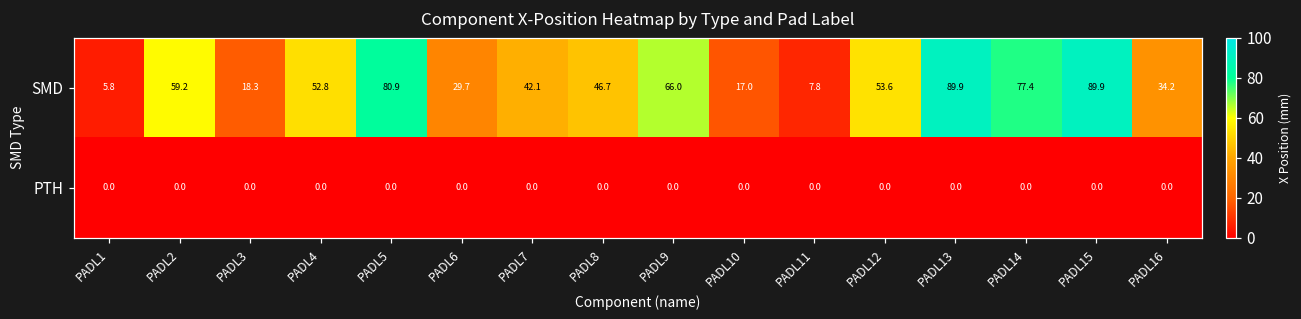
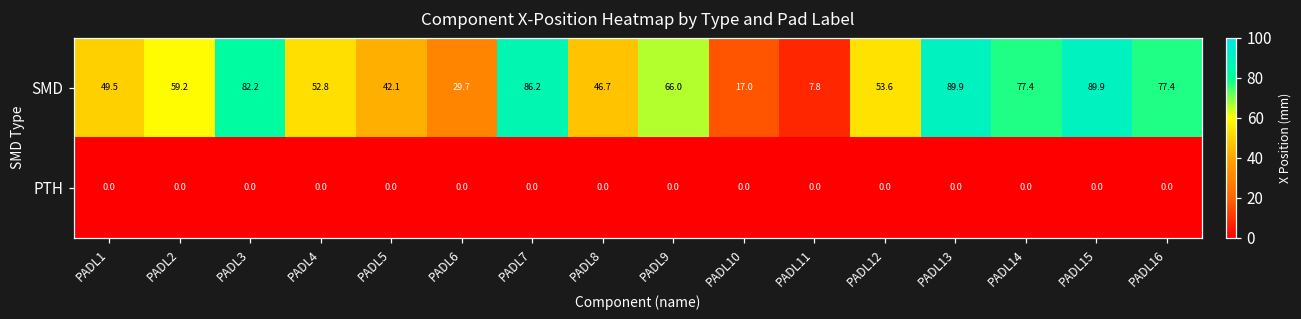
  {
    "SMD": {
-     "PADL1": 5.8,
+     "PADL1": 49.5,
      "PADL2": 59.2,
-     "PADL3": 18.3,
+     "PADL3": 82.2,
      "PADL4": 52.8,
-     "PADL5": 80.9,
+     "PADL5": 42.1,
      "PADL6": 29.7,
-     "PADL7": 42.1,
+     "PADL7": 86.2,
      "PADL8": 46.7,
      "PADL9": 66.0,
      "PADL10": 17.0,
      "PADL11": 7.8,
      "PADL12": 53.6,
      "PADL13": 89.9,
      "PADL14": 77.4,
      "PADL15": 89.9,
-     "PADL16": 34.2
+     "PADL16": 77.4
    },
    "PTH": {
      "PADL1": 0.0,
      "PADL2": 0.0,
      "PADL3": 0.0,
      "PADL4": 0.0,
      "PADL5": 0.0,
      "PADL6": 0.0,
      "PADL7": 0.0,
      "PADL8": 0.0,
      "PADL9": 0.0,
      "PADL10": 0.0,
      "PADL11": 0.0,
      "PADL12": 0.0,
      "PADL13": 0.0,
      "PADL14": 0.0,
      "PADL15": 0.0,
      "PADL16": 0.0
    }
  }
